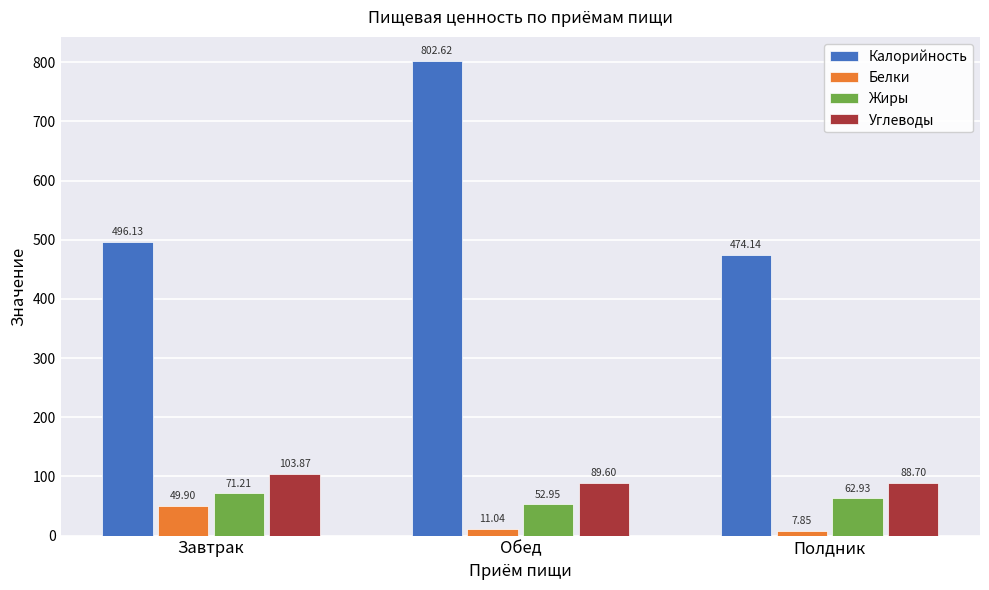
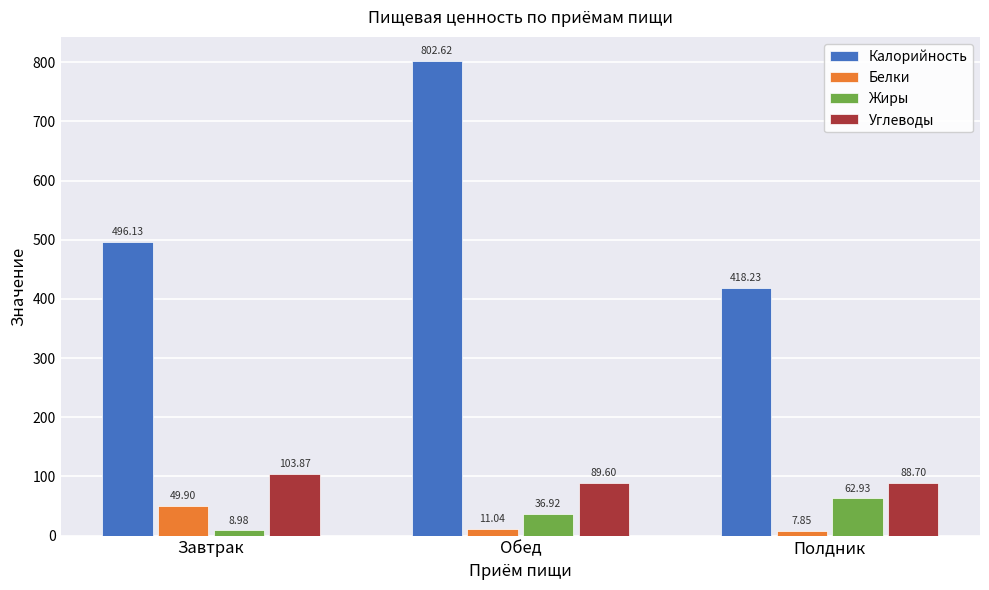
  {
    "Калорийность": {
      "Завтрак": 496.13,
      "Обед": 802.62,
-     "Полдник": 474.14
+     "Полдник": 418.23
    },
    "Белки": {
      "Завтрак": 49.90,
      "Обед": 11.04,
      "Полдник": 7.85
    },
    "Жиры": {
-     "Завтрак": 71.21,
-     "Обед": 52.95,
+     "Завтрак": 8.98,
+     "Обед": 36.92,
      "Полдник": 62.93
    },
    "Углеводы": {
      "Завтрак": 103.87,
      "Обед": 89.60,
      "Полдник": 88.70
    }
  }
